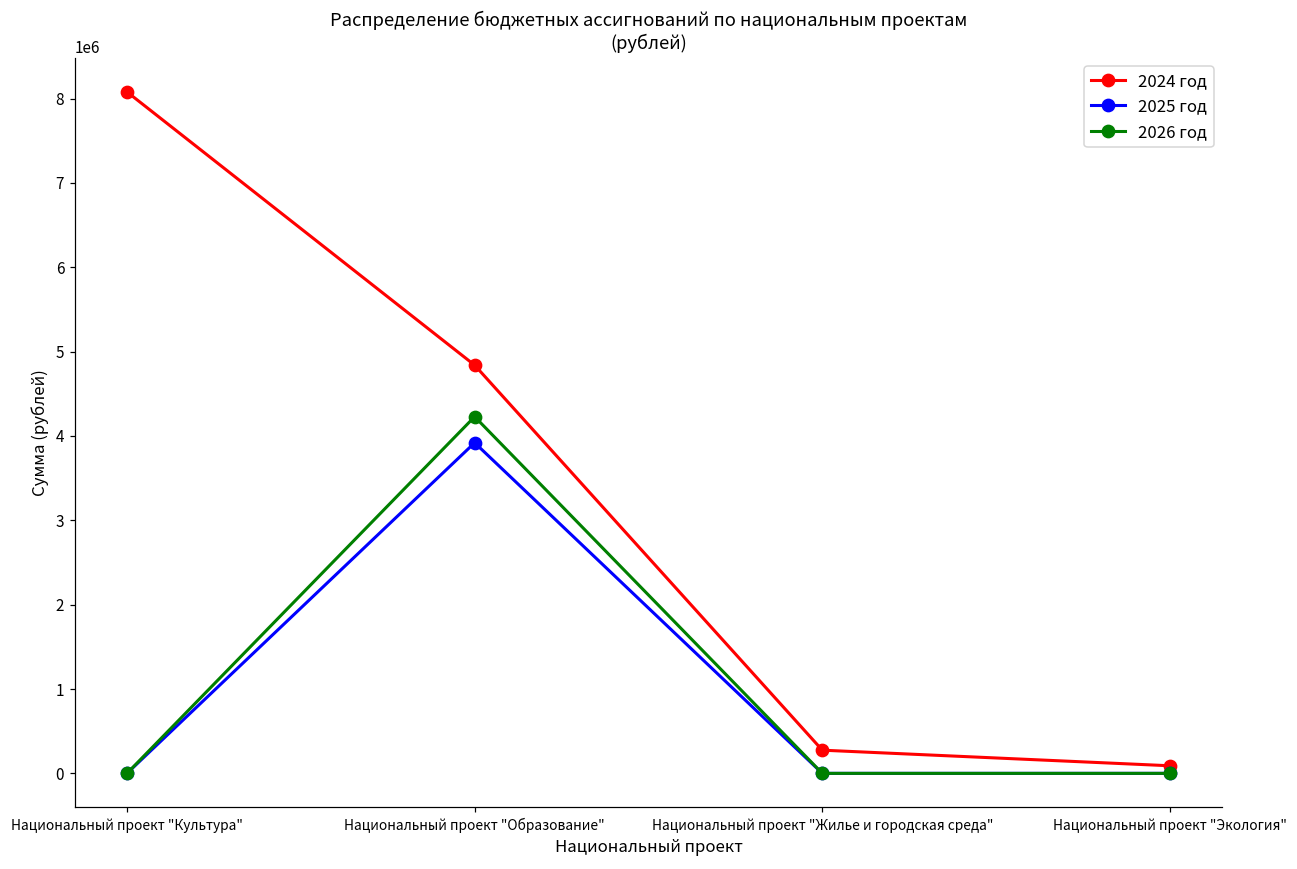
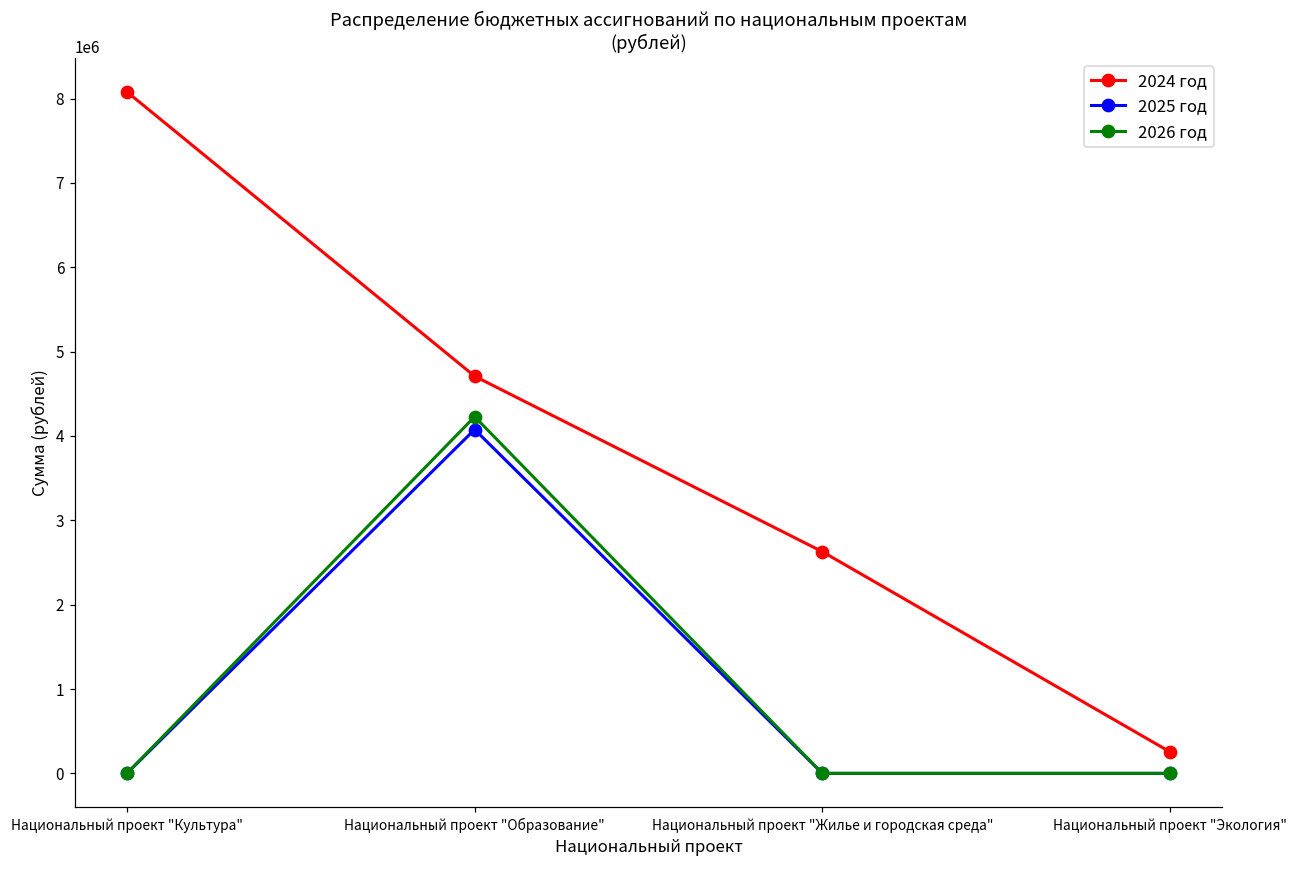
  {
    "2024 год": {
      "Национальный проект \"Культура\"": 8100000,
-     "Национальный проект \"Образование\"": 4800000,
-     "Национальный проект \"Жилье и городская среда\"": 300000,
-     "Национальный проект \"Экология\"": 100000
+     "Национальный проект \"Образование\"": 4700000,
+     "Национальный проект \"Жилье и городская среда\"": 2600000,
+     "Национальный проект \"Экология\"": 300000
    },
    "2025 год": {
-     "Национальный проект \"Образование\"": 3900000
+     "Национальный проект \"Образование\"": 4100000
    },
    "2026 год": {
      "Национальный проект \"Образование\"": 4200000
    }
  }
